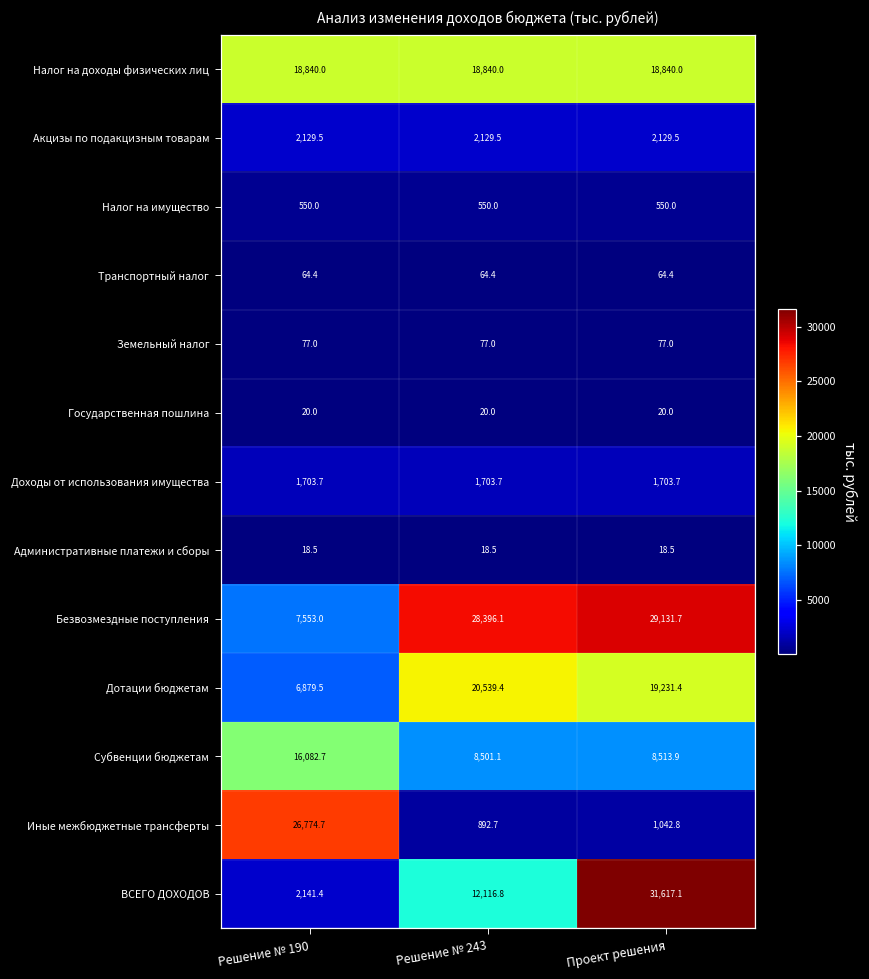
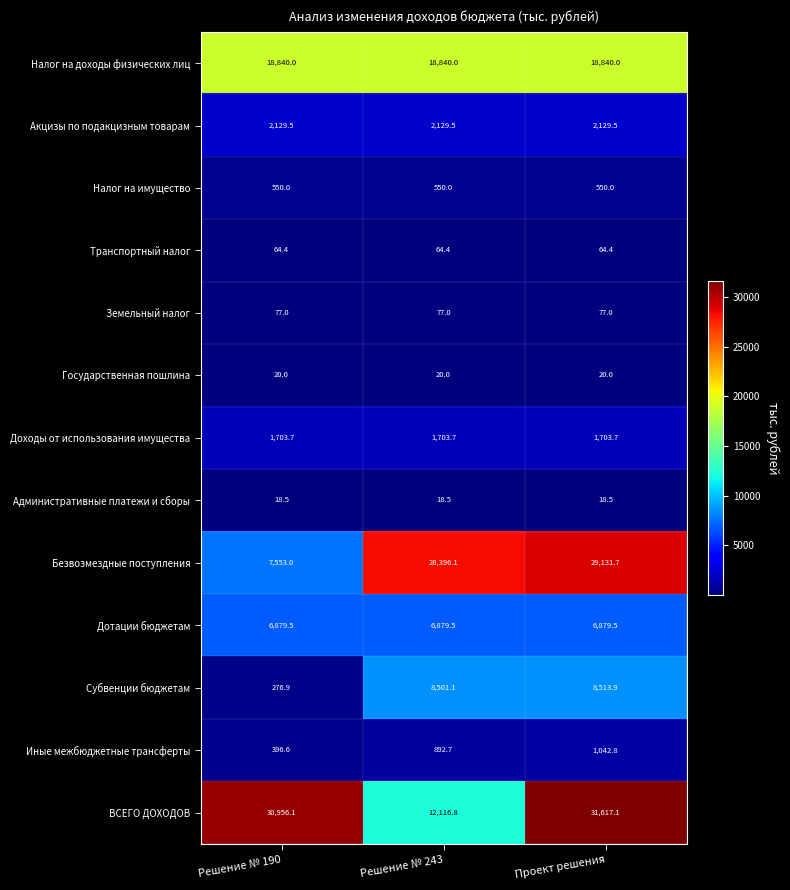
  {
    "Налог на доходы физических лиц": {
      "Решение № 190": "18,840.0",
      "Решение № 243": "18,840.0",
      "Проект решения": "18,840.0"
    },
    "Акцизы по подакцизным товарам": {
      "Решение № 190": "2,129.5",
      "Решение № 243": "2,129.5",
      "Проект решения": "2,129.5"
    },
    "Налог на имущество": {
      "Решение № 190": "550.0",
      "Решение № 243": "550.0",
      "Проект решения": "550.0"
    },
    "Транспортный налог": {
      "Решение № 190": "64.4",
      "Решение № 243": "64.4",
      "Проект решения": "64.4"
    },
    "Земельный налог": {
      "Решение № 190": "77.0",
      "Решение № 243": "77.0",
      "Проект решения": "77.0"
    },
    "Государственная пошлина": {
      "Решение № 190": "20.0",
      "Решение № 243": "20.0",
      "Проект решения": "20.0"
    },
    "Доходы от использования имущества": {
      "Решение № 190": "1,703.7",
      "Решение № 243": "1,703.7",
      "Проект решения": "1,703.7"
    },
    "Административные платежи и сборы": {
      "Решение № 190": "18.5",
      "Решение № 243": "18.5",
      "Проект решения": "18.5"
    },
    "Безвозмездные поступления": {
      "Решение № 190": "7,553.0",
      "Решение № 243": "28,396.1",
      "Проект решения": "29,131.7"
    },
    "Дотации бюджетам": {
      "Решение № 190": "6,879.5",
-     "Решение № 243": "20,539.4",
-     "Проект решения": "19,231.4"
+     "Решение № 243": "6,879.5",
+     "Проект решения": "6,879.5"
    },
    "Субвенции бюджетам": {
-     "Решение № 190": "16,082.7",
+     "Решение № 190": "276.9",
      "Решение № 243": "8,501.1",
      "Проект решения": "8,513.9"
    },
    "Иные межбюджетные трансферты": {
-     "Решение № 190": "26,774.7",
+     "Решение № 190": "396.6",
      "Решение № 243": "892.7",
      "Проект решения": "1,042.8"
    },
    "ВСЕГО ДОХОДОВ": {
-     "Решение № 190": "2,141.4",
+     "Решение № 190": "30,956.1",
      "Решение № 243": "12,116.8",
      "Проект решения": "31,617.1"
    }
  }
